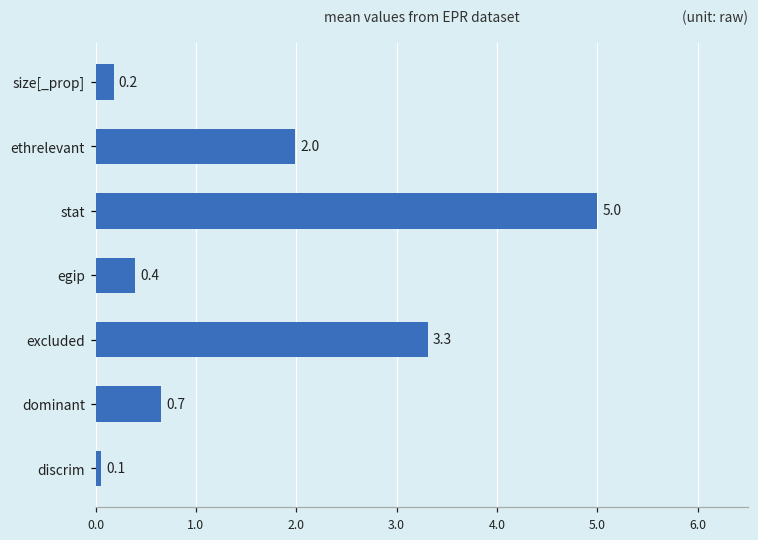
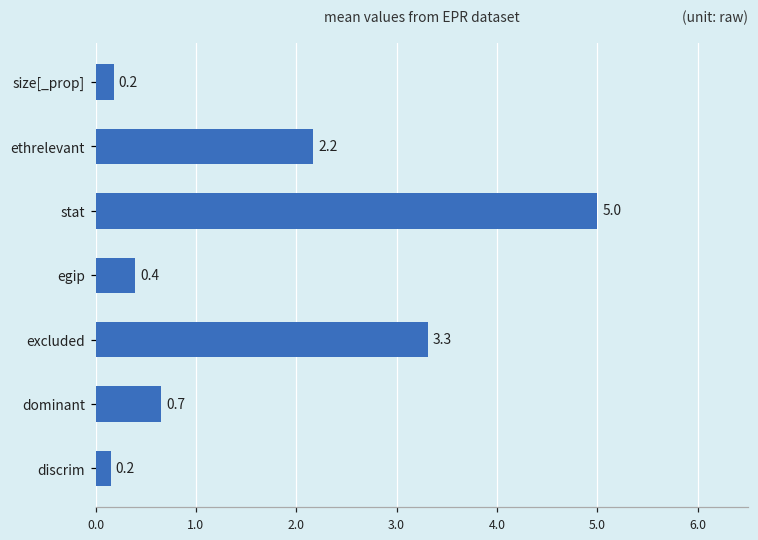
  {
    "size[_prop]": 0.2,
-   "ethrelevant": 2.0,
+   "ethrelevant": 2.2,
    "stat": 5.0,
    "egip": 0.4,
    "excluded": 3.3,
    "dominant": 0.7,
-   "discrim": 0.1
+   "discrim": 0.2
  }
